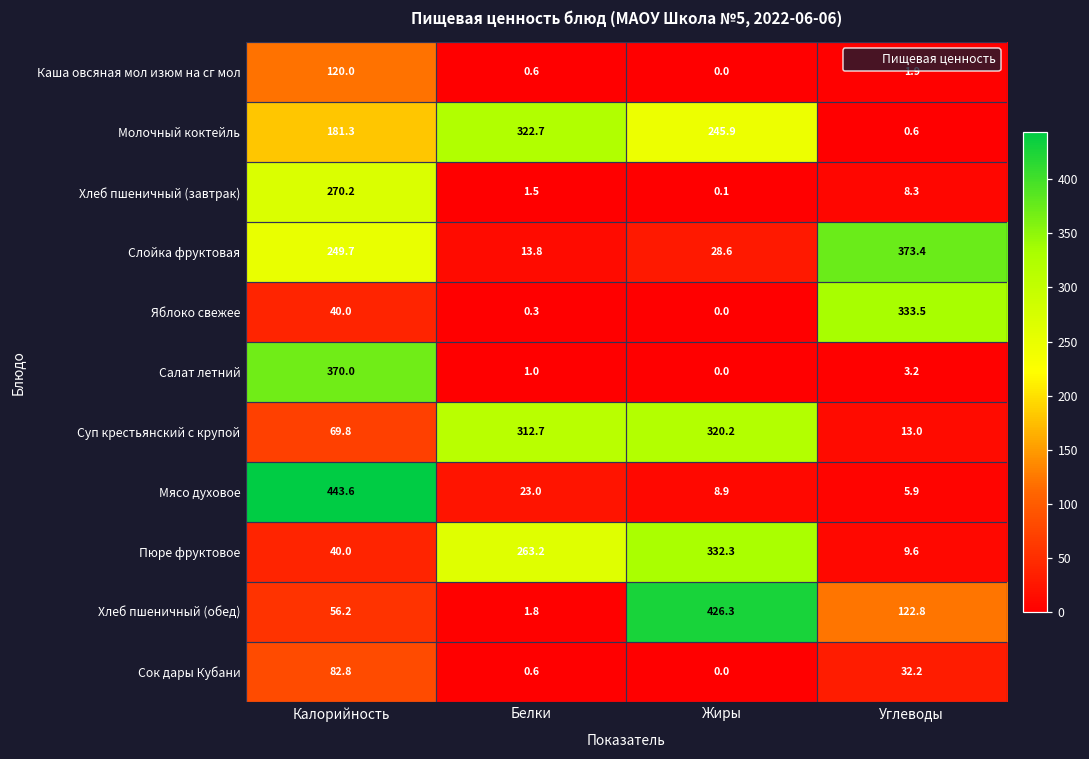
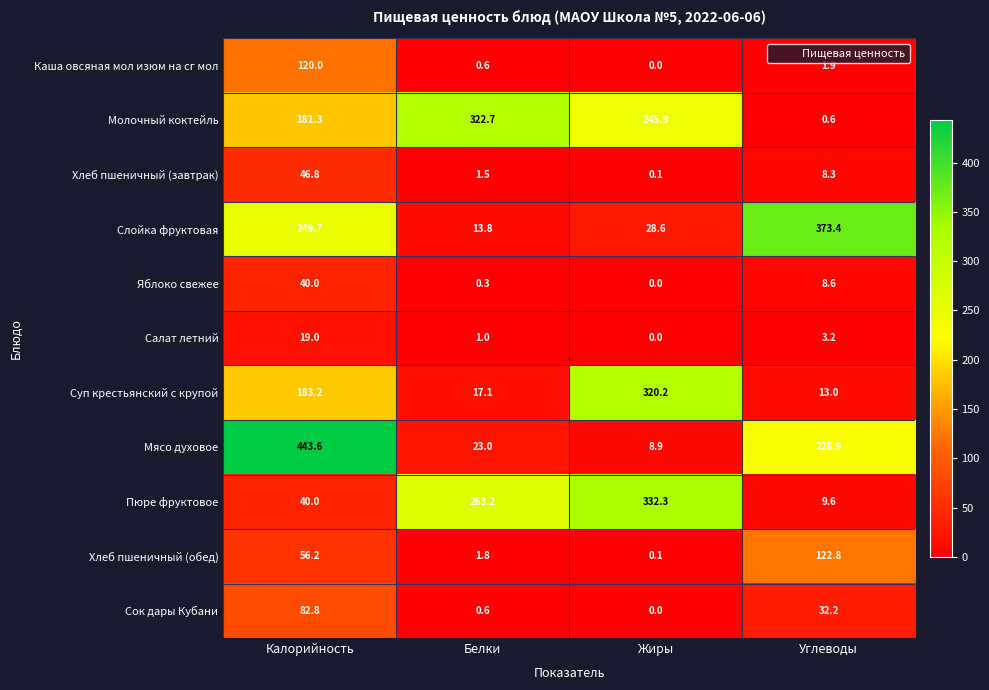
  {
    "Каша овсяная мол изюм на сг мол": {
      "Калорийность": 120.0,
      "Белки": 0.6,
      "Жиры": 0.0
    },
    "Молочный коктейль": {
      "Калорийность": 181.3,
      "Белки": 322.7,
      "Жиры": 245.9,
      "Углеводы": 0.6
    },
    "Хлеб пшеничный (завтрак)": {
-     "Калорийность": 270.2,
+     "Калорийность": 46.8,
      "Белки": 1.5,
      "Жиры": 0.1,
      "Углеводы": 8.3
    },
    "Слойка фруктовая": {
      "Калорийность": 249.7,
      "Белки": 13.8,
      "Жиры": 28.6,
      "Углеводы": 373.4
    },
    "Яблоко свежее": {
      "Калорийность": 40.0,
      "Белки": 0.3,
      "Жиры": 0.0,
-     "Углеводы": 333.5
+     "Углеводы": 8.6
    },
    "Салат летний": {
-     "Калорийность": 370.0,
+     "Калорийность": 19.0,
      "Белки": 1.0,
      "Жиры": 0.0,
      "Углеводы": 3.2
    },
    "Суп крестьянский с крупой": {
-     "Калорийность": 69.8,
-     "Белки": 312.7,
+     "Калорийность": 183.2,
+     "Белки": 17.1,
      "Жиры": 320.2,
      "Углеводы": 13.0
    },
    "Мясо духовое": {
      "Калорийность": 443.6,
      "Белки": 23.0,
      "Жиры": 8.9,
-     "Углеводы": 5.9
+     "Углеводы": 228.9
    },
    "Пюре фруктовое": {
      "Калорийность": 40.0,
      "Белки": 263.2,
      "Жиры": 332.3,
      "Углеводы": 9.6
    },
    "Хлеб пшеничный (обед)": {
      "Калорийность": 56.2,
      "Белки": 1.8,
-     "Жиры": 426.3,
+     "Жиры": 0.1,
      "Углеводы": 122.8
    },
    "Сок дары Кубани": {
      "Калорийность": 82.8,
      "Белки": 0.6,
      "Жиры": 0.0,
      "Углеводы": 32.2
    }
  }
